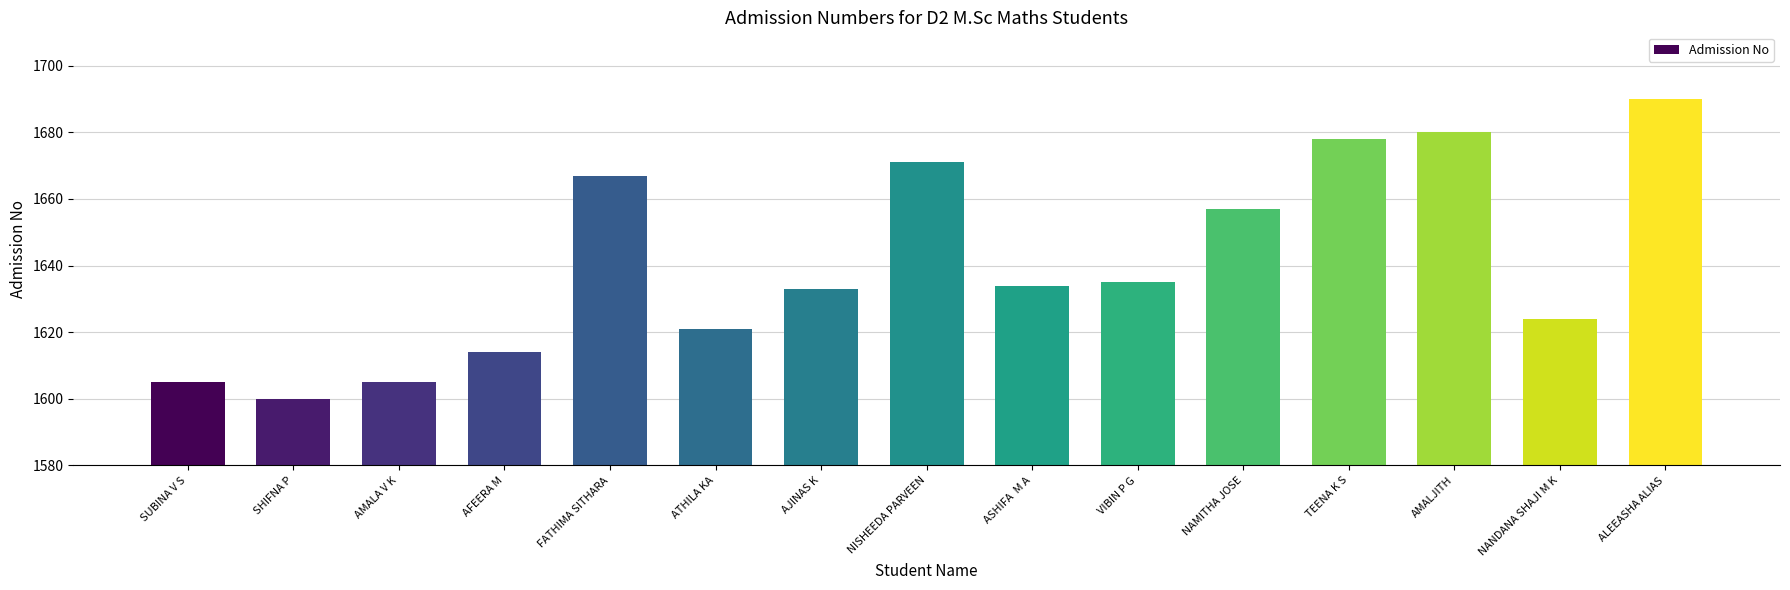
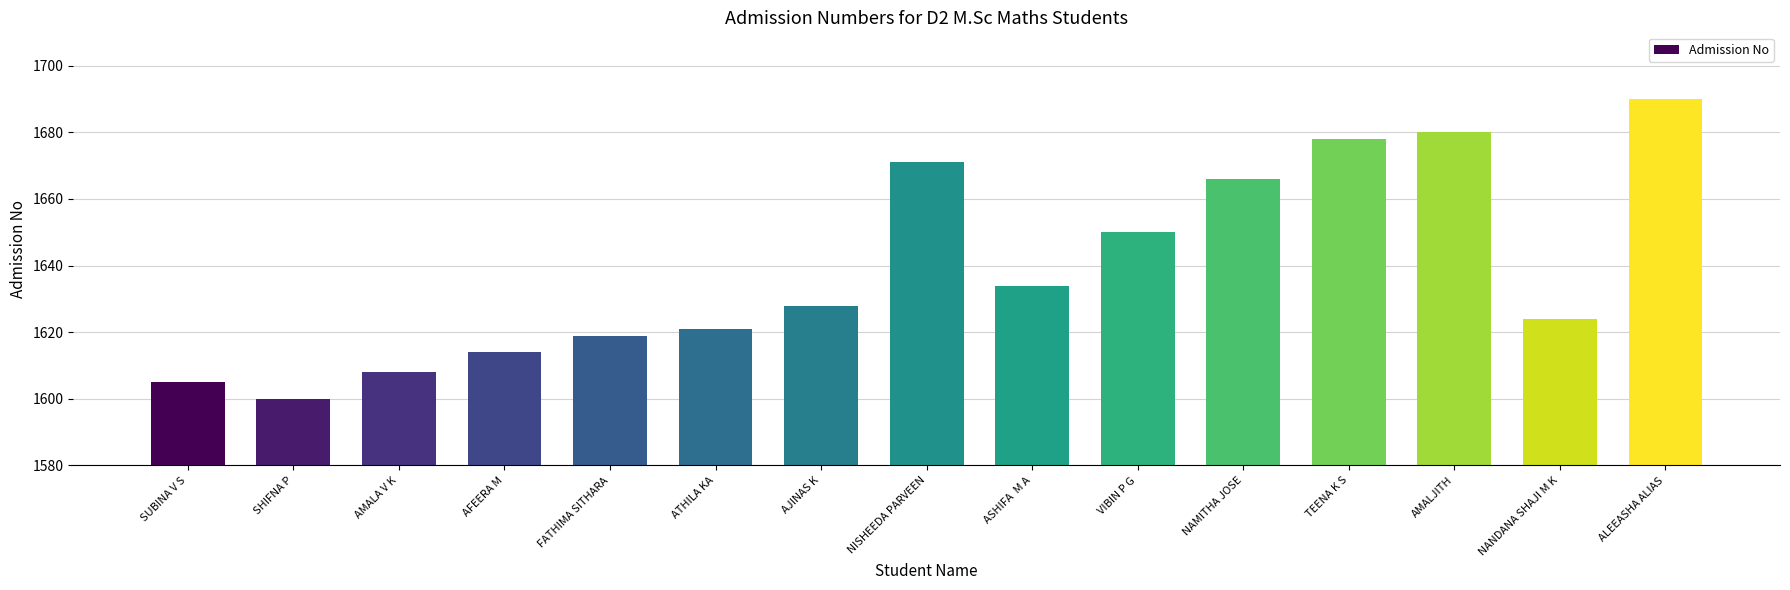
  {
    "SUBINA V S": 1605,
    "SHIFNA P": 1600,
-   "AMALA V K": 1605,
+   "AMALA V K": 1608,
    "AFEERA M": 1614,
-   "FATHIMA SITHARA": 1667,
+   "FATHIMA SITHARA": 1619,
    "ATHILA KA": 1621,
-   "AJINAS K": 1633,
+   "AJINAS K": 1628,
    "NISHEEDA PARVEEN": 1671,
    "ASHIFA M A": 1634,
-   "VIBIN P G": 1635,
-   "NAMITHA JOSE": 1657,
+   "VIBIN P G": 1650,
+   "NAMITHA JOSE": 1666,
    "TEENA K S": 1678,
    "AMALJITH": 1680,
    "NANDANA SHAJI M K": 1624,
    "ALEEASHA ALIAS": 1690
  }
